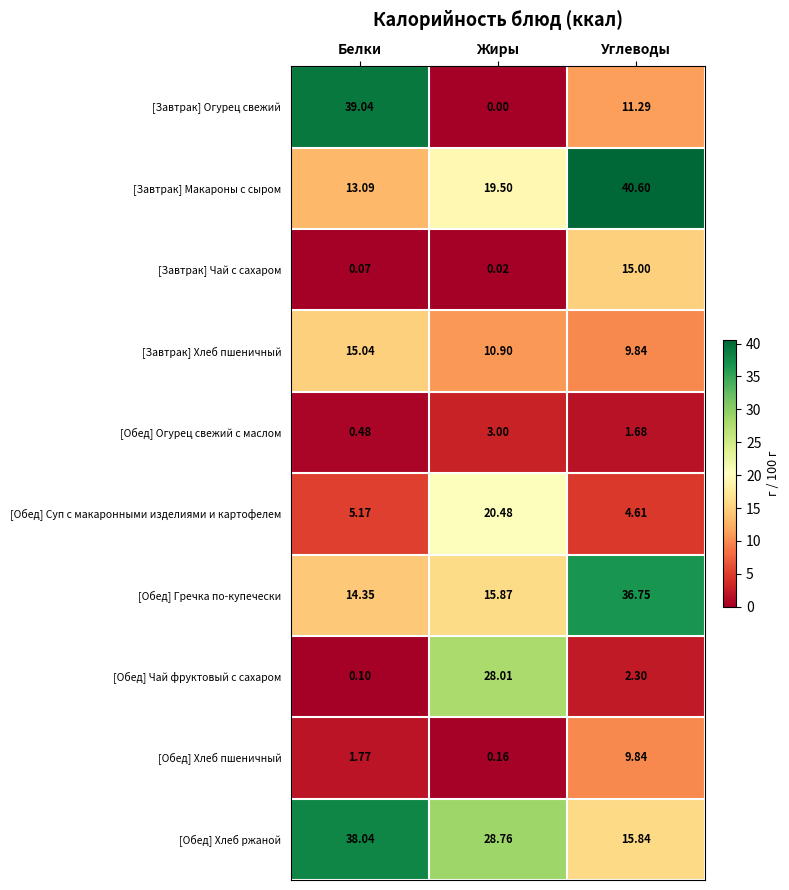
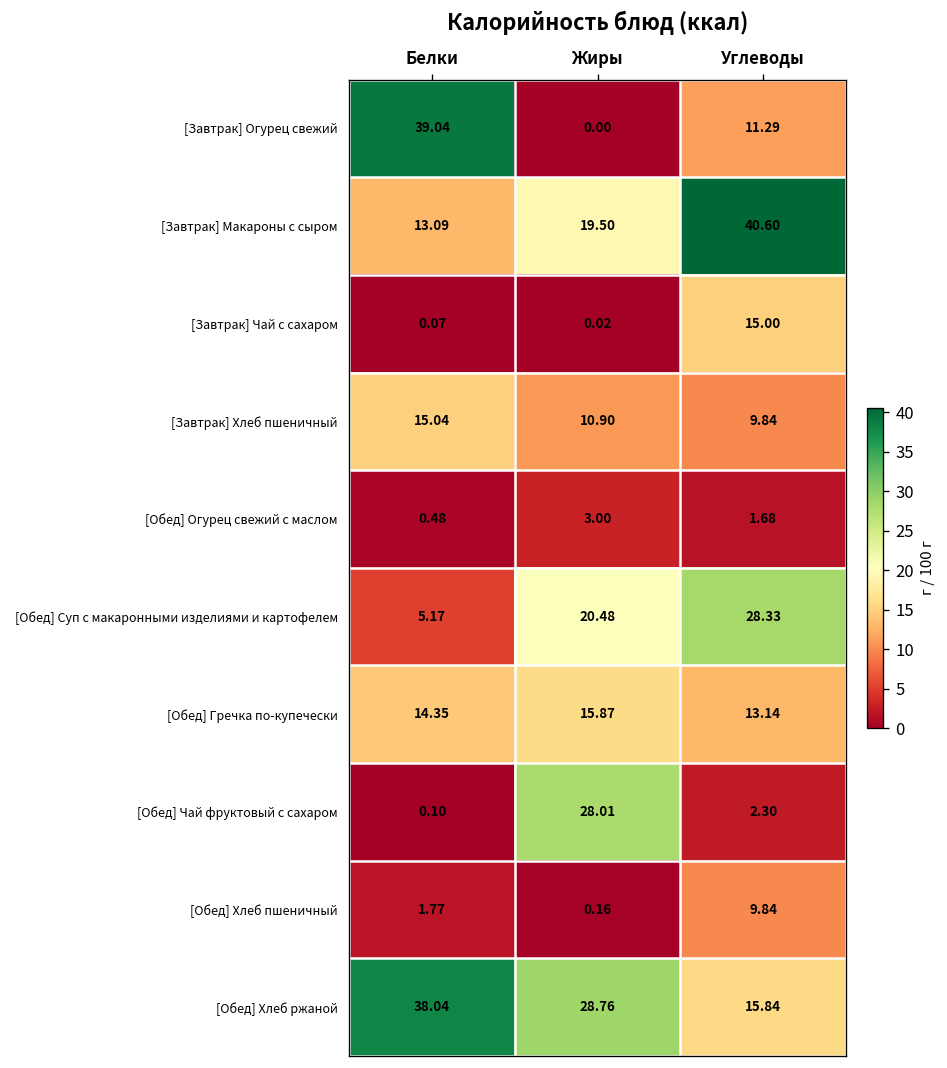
  {
    "[Завтрак] Огурец свежий": {
      "Белки": 39.04,
      "Жиры": 0.00,
      "Углеводы": 11.29
    },
    "[Завтрак] Макароны с сыром": {
      "Белки": 13.09,
      "Жиры": 19.50,
      "Углеводы": 40.60
    },
    "[Завтрак] Чай с сахаром": {
      "Белки": 0.07,
      "Жиры": 0.02,
      "Углеводы": 15.00
    },
    "[Завтрак] Хлеб пшеничный": {
      "Белки": 15.04,
      "Жиры": 10.90,
      "Углеводы": 9.84
    },
    "[Обед] Огурец свежий с маслом": {
      "Белки": 0.48,
      "Жиры": 3.00,
      "Углеводы": 1.68
    },
    "[Обед] Суп с макаронными изделиями и картофелем": {
      "Белки": 5.17,
      "Жиры": 20.48,
-     "Углеводы": 4.61
+     "Углеводы": 28.33
    },
    "[Обед] Гречка по-купечески": {
      "Белки": 14.35,
      "Жиры": 15.87,
-     "Углеводы": 36.75
+     "Углеводы": 13.14
    },
    "[Обед] Чай фруктовый с сахаром": {
      "Белки": 0.10,
      "Жиры": 28.01,
      "Углеводы": 2.30
    },
    "[Обед] Хлеб пшеничный": {
      "Белки": 1.77,
      "Жиры": 0.16,
      "Углеводы": 9.84
    },
    "[Обед] Хлеб ржаной": {
      "Белки": 38.04,
      "Жиры": 28.76,
      "Углеводы": 15.84
    }
  }
